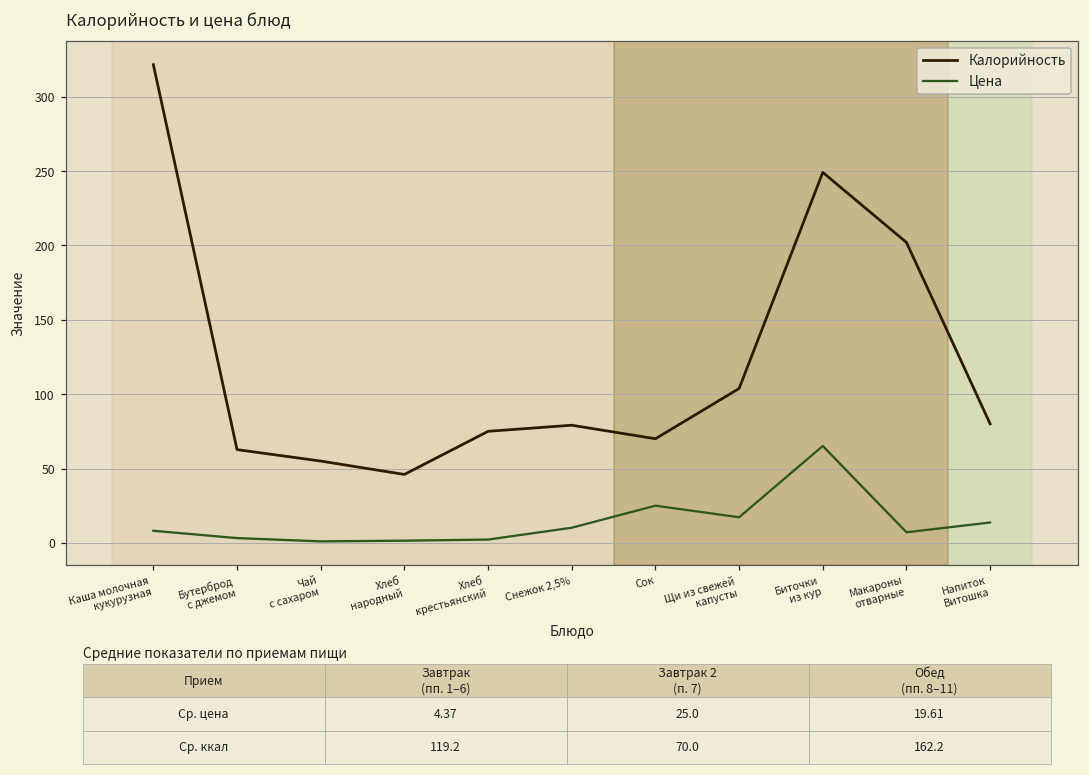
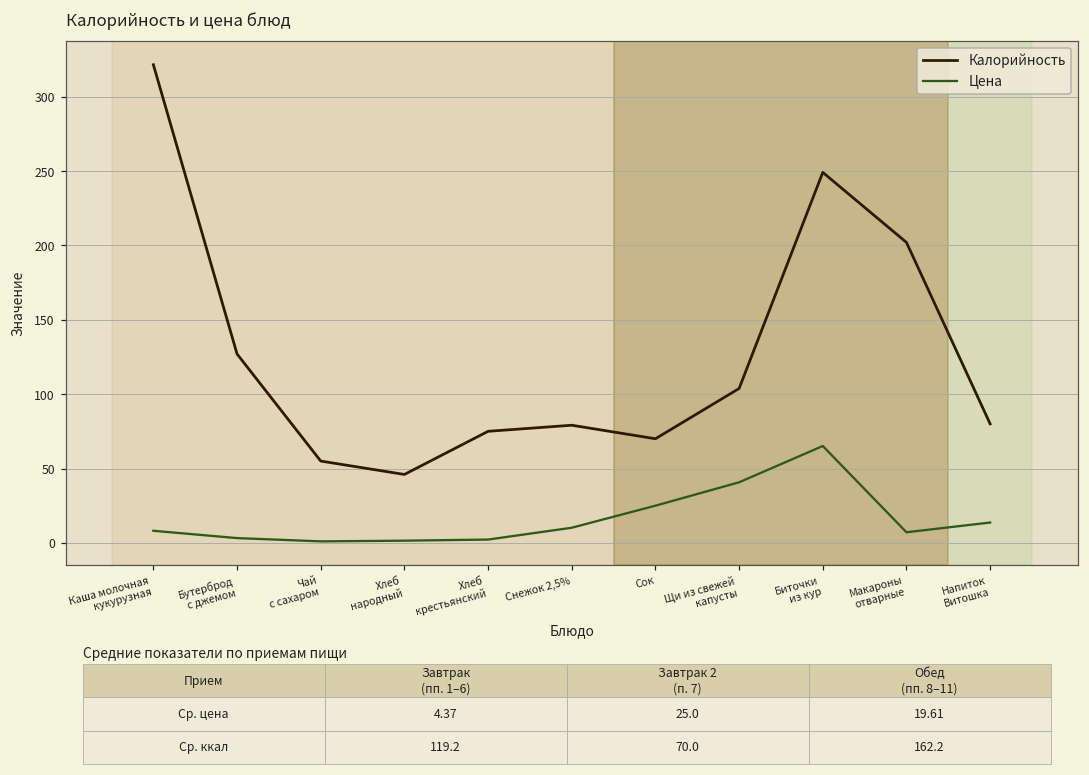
  {
    "Калорийность": {
      "Каша молочная кукурузная": 322,
-     "Бутерброд с джемом": 63,
+     "Бутерброд с джемом": 127,
      "Чай с сахаром": 55,
      "Хлеб народный": 46,
      "Хлеб крестьянский": 75,
      "Снежок 2,5%": 79,
      "Сок": 70,
      "Щи из свежей капусты": 104,
      "Биточки из кур": 249,
      "Макароны отварные": 202,
      "Напиток Витошка": 80
    },
    "Цена": {
      "Каша молочная кукурузная": 8,
      "Бутерброд с джемом": 3,
      "Чай с сахаром": 1,
      "Хлеб народный": 1,
      "Хлеб крестьянский": 2,
      "Снежок 2,5%": 10,
      "Сок": 25,
-     "Щи из свежей капусты": 17,
+     "Щи из свежей капусты": 41,
      "Биточки из кур": 65,
      "Макароны отварные": 7,
      "Напиток Витошка": 14
    }
  }
